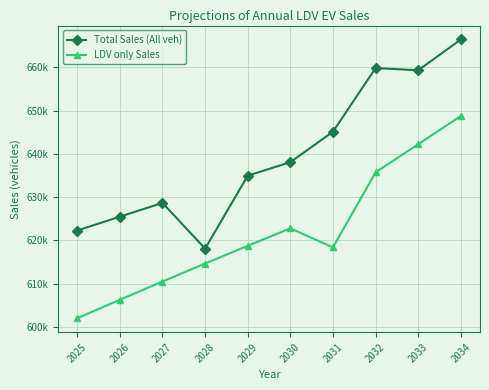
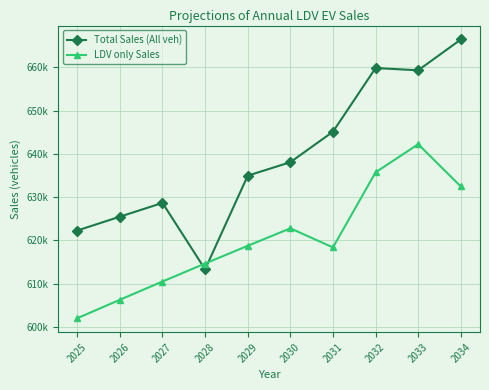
  {
    "Total Sales (All veh)": {
      "2025": 622000,
      "2026": 625000,
      "2027": 629000,
-     "2028": 618000,
+     "2028": 613000,
      "2029": 635000,
      "2030": 638000,
      "2031": 645000,
      "2032": 660000,
      "2033": 659000,
      "2034": 666000
    },
    "LDV only Sales": {
      "2025": 602000,
      "2026": 606000,
      "2027": 610000,
      "2028": 615000,
      "2029": 619000,
      "2030": 623000,
      "2031": 618000,
      "2032": 636000,
      "2033": 642000,
-     "2034": 649000
+     "2034": 632000
    }
  }
